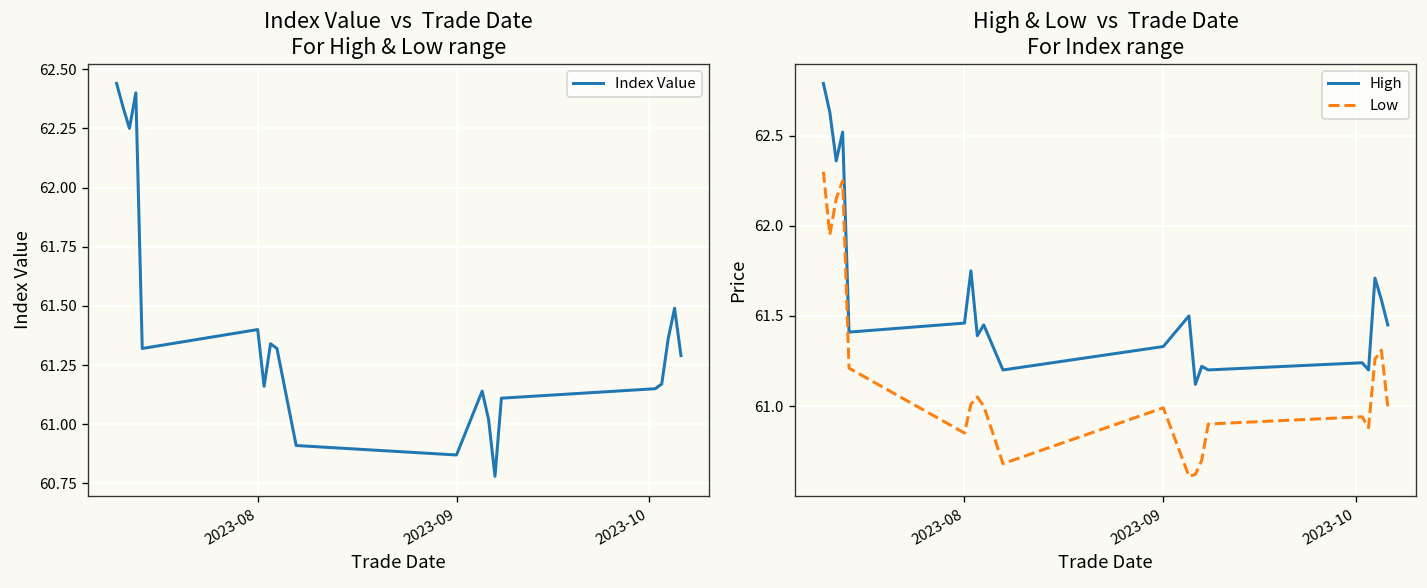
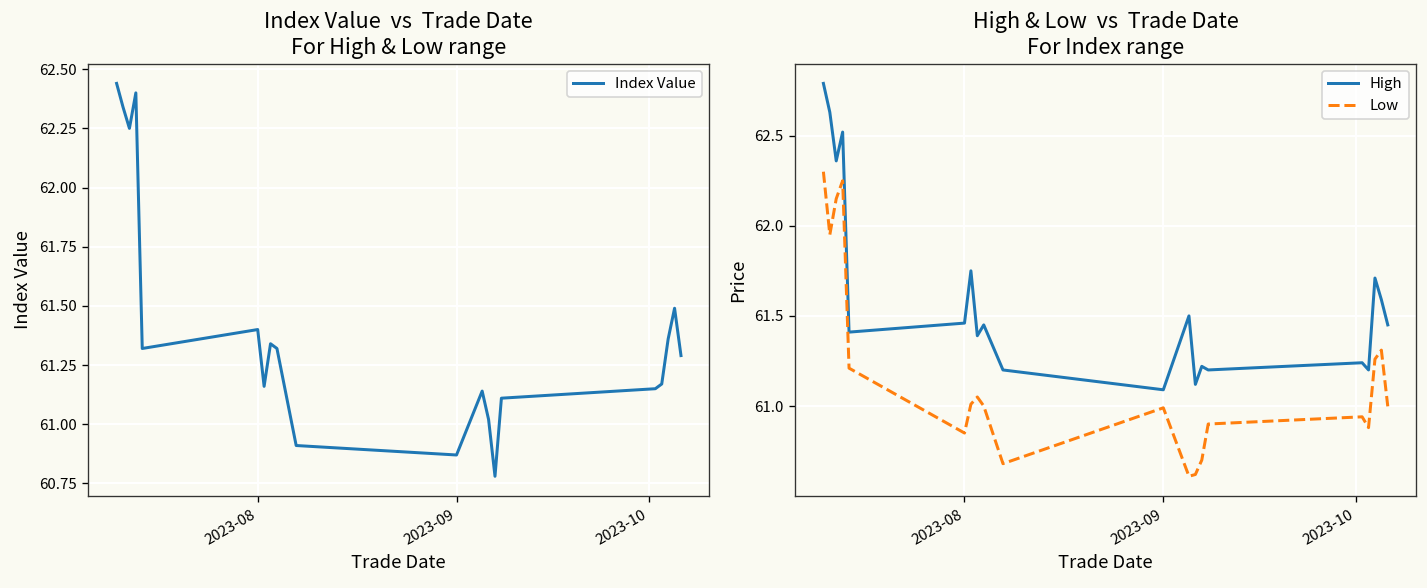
  {
    "Index Value vs Trade Date For High & Low range": {
      "2023-08": 61.40,
      "2023-09": 60.87
    },
    "High & Low vs Trade Date For Index range": {
      "High": {
        "2023-08": 61.46,
-       "2023-09": 61.33
+       "2023-09": 61.09
      },
      "Low": {
        "2023-08": 60.85,
        "2023-09": 60.99
      }
    }
  }
